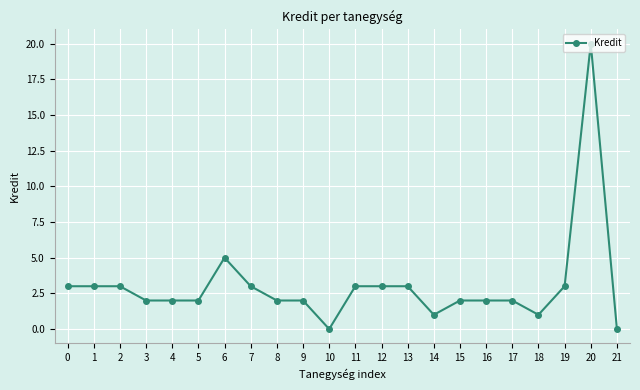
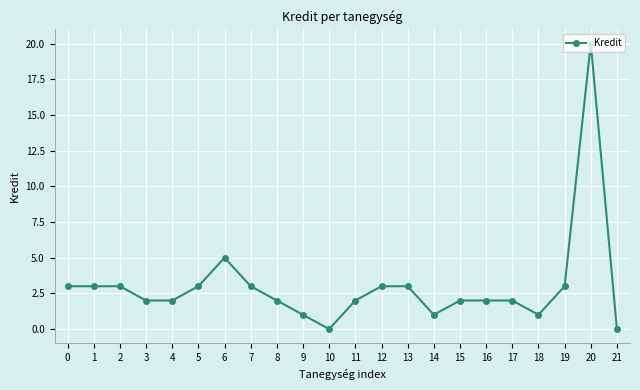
  {
    "0": 3,
    "1": 3,
    "2": 3,
    "3": 2,
    "4": 2,
-   "5": 2,
+   "5": 3,
    "6": 5,
    "7": 3,
    "8": 2,
-   "9": 2,
+   "9": 1,
    "10": 0,
-   "11": 3,
+   "11": 2,
    "12": 3,
    "13": 3,
    "14": 1,
    "15": 2,
    "16": 2,
    "17": 2,
    "18": 1,
    "19": 3,
    "21": 0
  }
